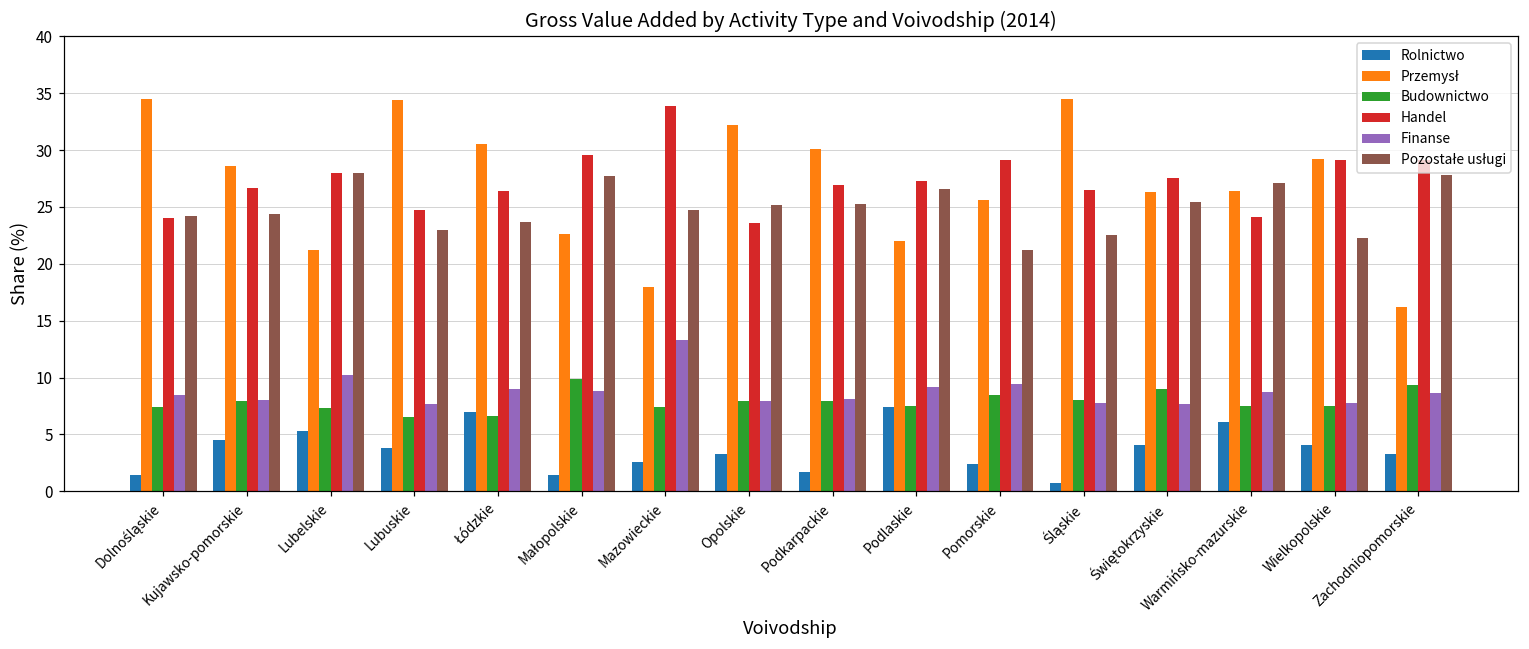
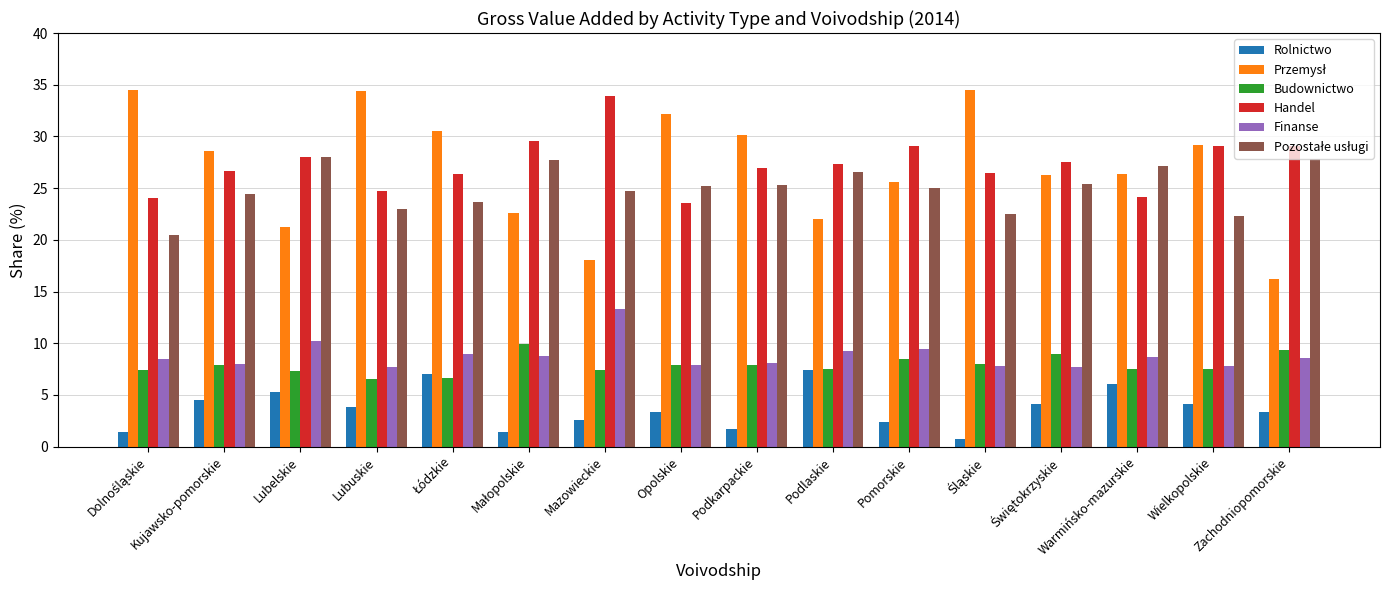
  {
    "Rolnictwo": {
      "Dolnośląskie": 1.4,
      "Kujawsko-pomorskie": 4.5,
      "Lubelskie": 5.3,
      "Lubuskie": 3.8,
      "Łódzkie": 7.0,
      "Małopolskie": 1.4,
      "Mazowieckie": 2.6,
      "Opolskie": 3.3,
      "Podkarpackie": 1.7,
      "Podlaskie": 7.4,
      "Pomorskie": 2.4,
      "Śląskie": 0.7,
      "Świętokrzyskie": 4.1,
      "Warmińsko-mazurskie": 6.1,
      "Wielkopolskie": 4.1,
      "Zachodniopomorskie": 3.3
    },
    "Przemysł": {
      "Dolnośląskie": 34.5,
      "Kujawsko-pomorskie": 28.6,
      "Lubelskie": 21.2,
      "Lubuskie": 34.4,
      "Łódzkie": 30.5,
      "Małopolskie": 22.6,
      "Mazowieckie": 18.0,
      "Opolskie": 32.2,
      "Podkarpackie": 30.1,
      "Podlaskie": 22.0,
      "Pomorskie": 25.6,
      "Śląskie": 34.5,
      "Świętokrzyskie": 26.3,
      "Warmińsko-mazurskie": 26.4,
      "Wielkopolskie": 29.2,
      "Zachodniopomorskie": 16.2
    },
    "Budownictwo": {
      "Dolnośląskie": 7.4,
      "Kujawsko-pomorskie": 7.9,
      "Lubelskie": 7.3,
      "Lubuskie": 6.5,
      "Łódzkie": 6.6,
      "Małopolskie": 9.9,
      "Mazowieckie": 7.4,
      "Opolskie": 7.9,
      "Podkarpackie": 7.9,
      "Podlaskie": 7.5,
      "Pomorskie": 8.5,
      "Śląskie": 8.0,
      "Świętokrzyskie": 9.0,
      "Warmińsko-mazurskie": 7.5,
      "Wielkopolskie": 7.5,
      "Zachodniopomorskie": 9.3
    },
    "Handel": {
      "Dolnośląskie": 24.0,
      "Kujawsko-pomorskie": 26.7,
      "Lubelskie": 28.0,
      "Lubuskie": 24.7,
      "Łódzkie": 26.4,
      "Małopolskie": 29.6,
      "Mazowieckie": 33.9,
      "Opolskie": 23.6,
      "Podkarpackie": 26.9,
      "Podlaskie": 27.3,
      "Pomorskie": 29.1,
      "Śląskie": 26.5,
      "Świętokrzyskie": 27.5,
      "Warmińsko-mazurskie": 24.1,
      "Wielkopolskie": 29.1
    },
    "Finanse": {
      "Dolnośląskie": 8.5,
      "Kujawsko-pomorskie": 8.0,
      "Lubelskie": 10.2,
      "Lubuskie": 7.7,
      "Łódzkie": 9.0,
      "Małopolskie": 8.8,
      "Mazowieckie": 13.3,
      "Opolskie": 7.9,
      "Podkarpackie": 8.1,
      "Podlaskie": 9.2,
      "Pomorskie": 9.4,
      "Śląskie": 7.8,
      "Świętokrzyskie": 7.7,
      "Warmińsko-mazurskie": 8.7,
      "Wielkopolskie": 7.8,
      "Zachodniopomorskie": 8.6
    },
    "Pozostałe usługi": {
-     "Dolnośląskie": 24.2,
+     "Dolnośląskie": 20.5,
      "Kujawsko-pomorskie": 24.4,
      "Lubelskie": 28.0,
      "Lubuskie": 23.0,
      "Łódzkie": 23.7,
      "Małopolskie": 27.7,
      "Mazowieckie": 24.7,
      "Opolskie": 25.2,
      "Podkarpackie": 25.3,
      "Podlaskie": 26.6,
-     "Pomorskie": 21.2,
+     "Pomorskie": 25.0,
      "Śląskie": 22.5,
      "Świętokrzyskie": 25.4,
      "Warmińsko-mazurskie": 27.1,
      "Wielkopolskie": 22.3,
      "Zachodniopomorskie": 27.8
    }
  }
